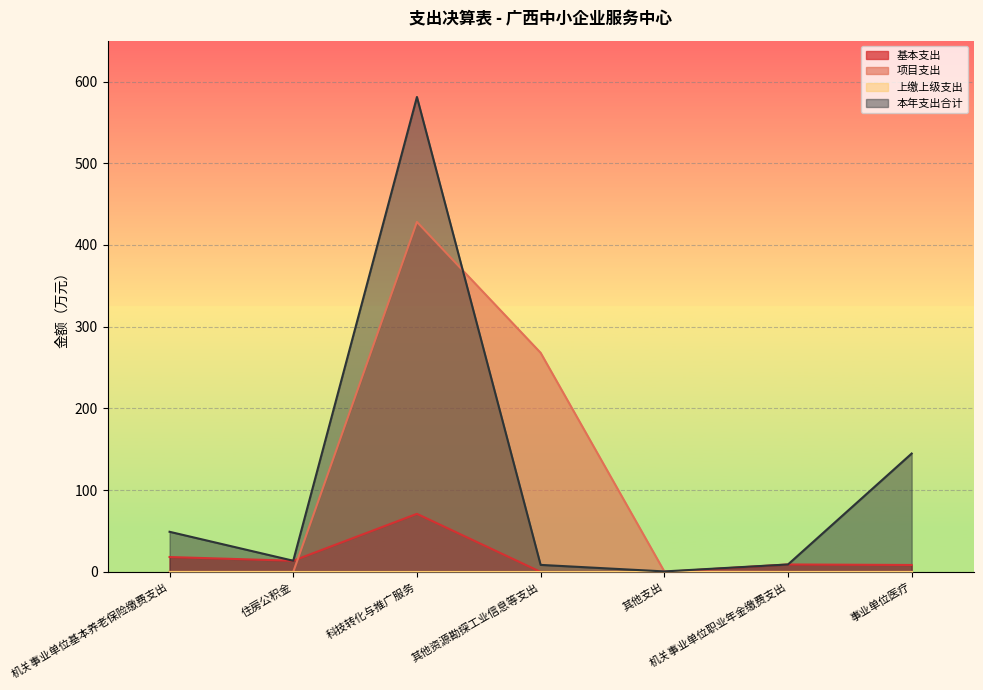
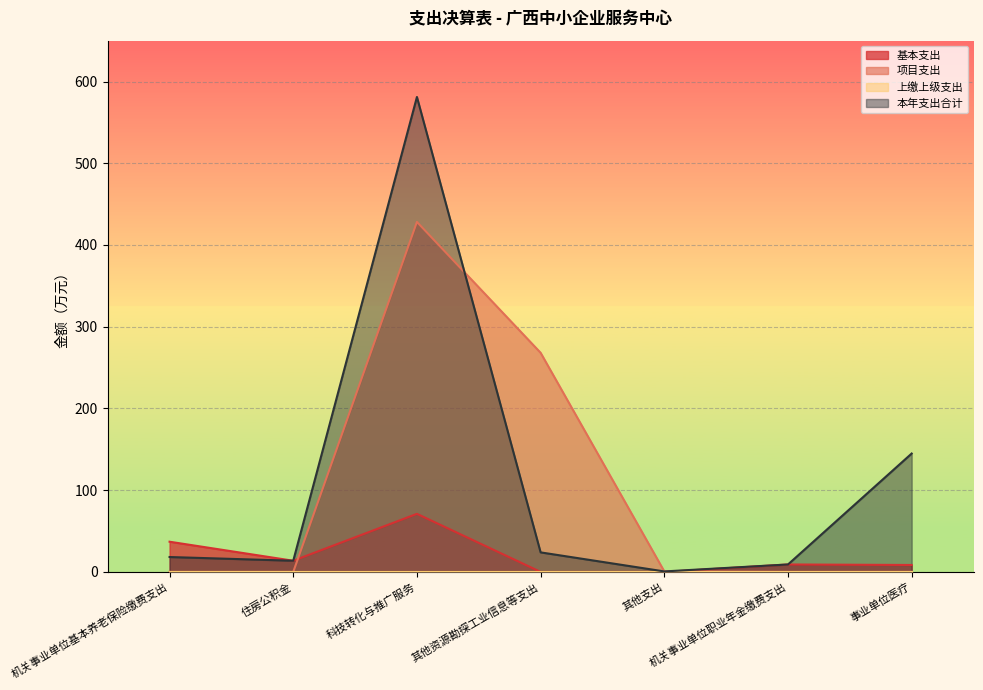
  {
    "基本支出": {
-     "机关事业单位基本养老保险缴费支出": 20,
+     "机关事业单位基本养老保险缴费支出": 40,
      "科技转化与推广服务": 70,
      "事业单位医疗": 10
    },
    "项目支出": {
      "科技转化与推广服务": 430,
      "其他资源勘探工业信息等支出": 270
    },
    "上缴上级支出": {
      "科技转化与推广服务": 0
    },
    "本年支出合计": {
-     "机关事业单位基本养老保险缴费支出": 50,
+     "机关事业单位基本养老保险缴费支出": 20,
      "科技转化与推广服务": 580,
-     "其他资源勘探工业信息等支出": 10,
+     "其他资源勘探工业信息等支出": 20,
      "事业单位医疗": 140
    }
  }
